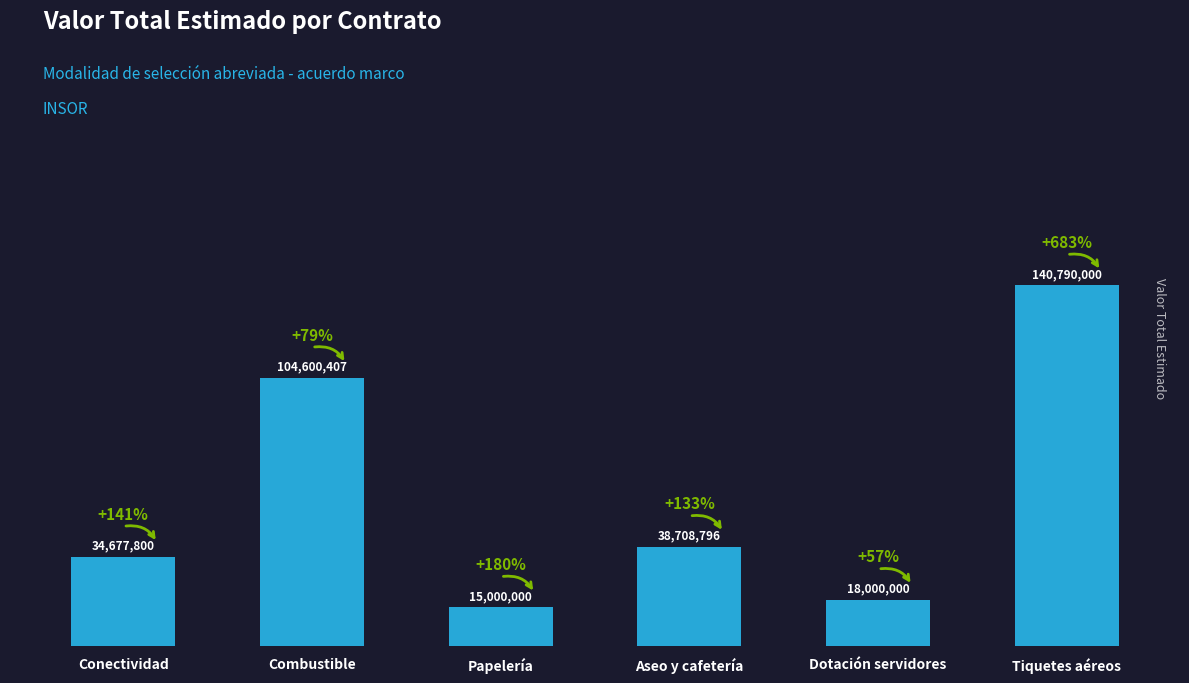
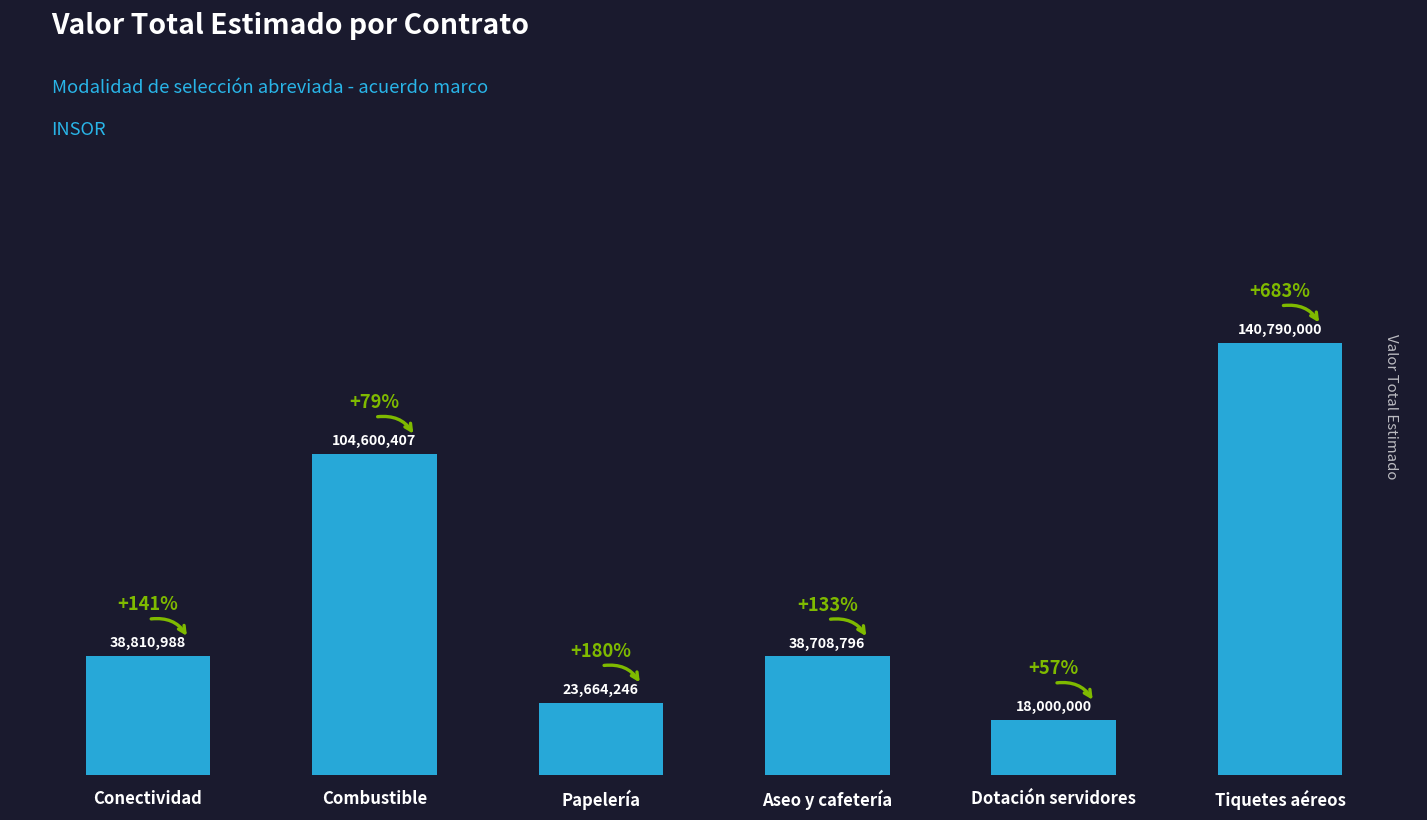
  {
-   "Conectividad": "34,677,800",
+   "Conectividad": "38,810,988",
    "Combustible": "104,600,407",
-   "Papelería": "15,000,000",
+   "Papelería": "23,664,246",
    "Aseo y cafetería": "38,708,796",
    "Dotación servidores": "18,000,000",
    "Tiquetes aéreos": "140,790,000"
  }
